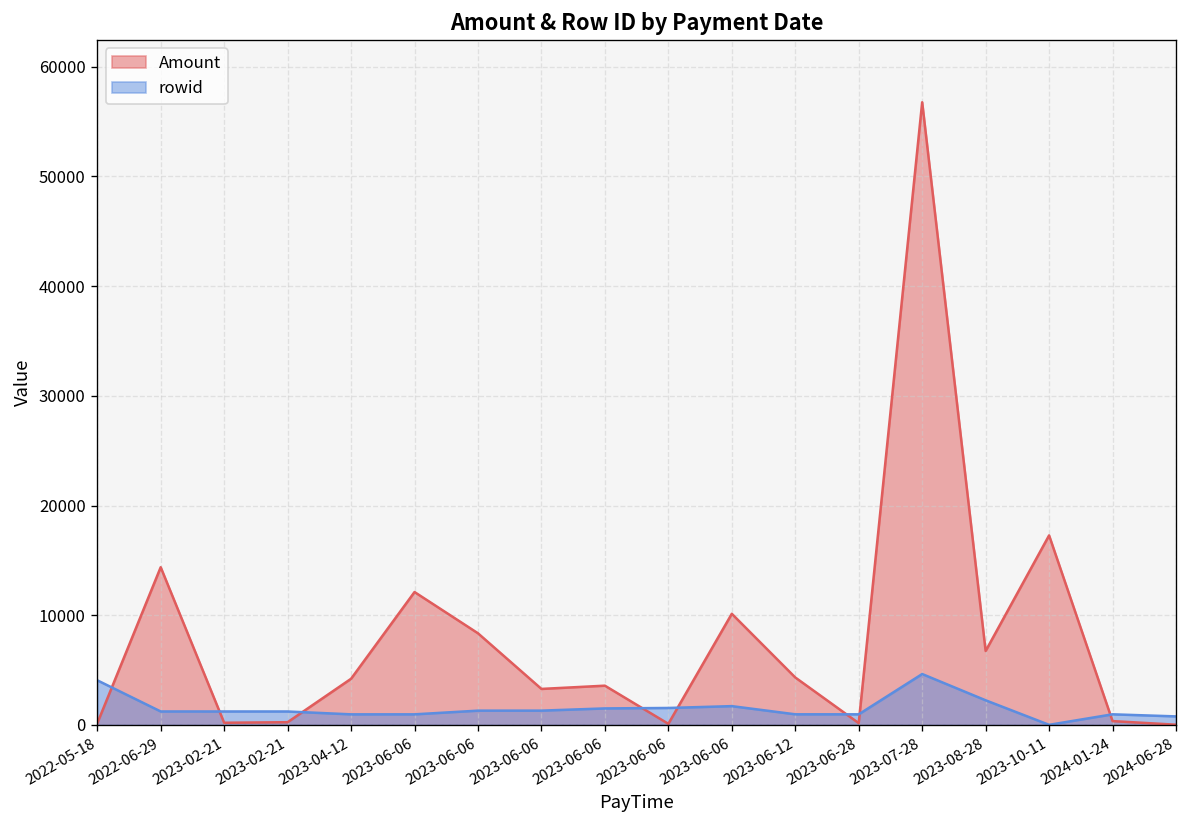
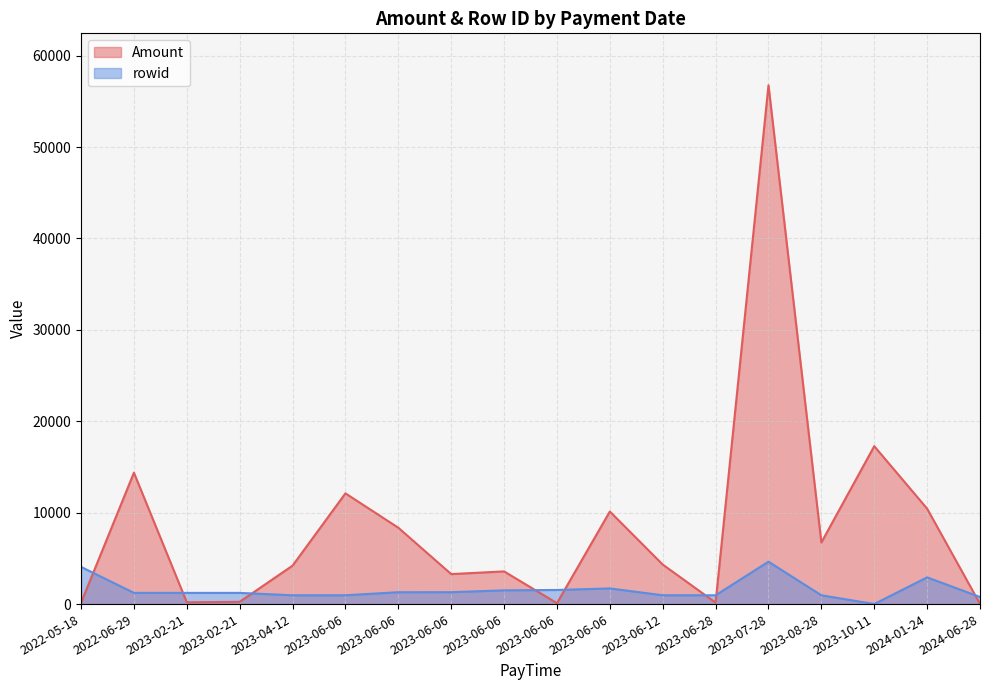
  {
    "Amount": {
      "2022-05-18": 0,
      "2022-06-29": 14000,
      "2023-04-12": 4000,
      "2023-06-12": 4000,
      "2023-06-28": 0,
      "2023-07-28": 57000,
      "2023-08-28": 7000,
      "2023-10-11": 17000,
-     "2024-01-24": 0,
+     "2024-01-24": 10000,
      "2024-06-28": 0
    },
    "rowid": {
      "2022-05-18": 4000,
      "2022-06-29": 1000,
      "2023-04-12": 1000,
      "2023-06-12": 1000,
      "2023-06-28": 1000,
      "2023-07-28": 5000,
-     "2023-08-28": 2000,
+     "2023-08-28": 1000,
      "2023-10-11": 0,
-     "2024-01-24": 1000,
+     "2024-01-24": 3000,
      "2024-06-28": 1000
    }
  }
